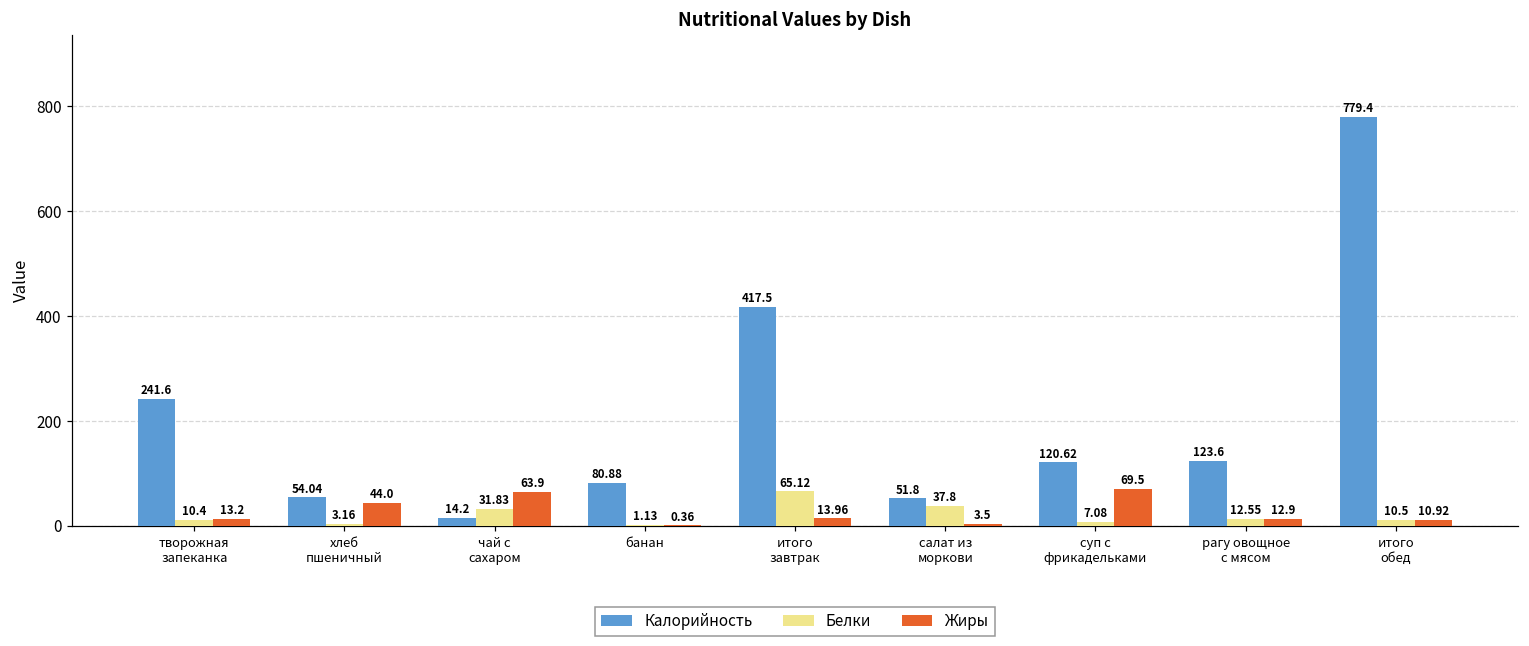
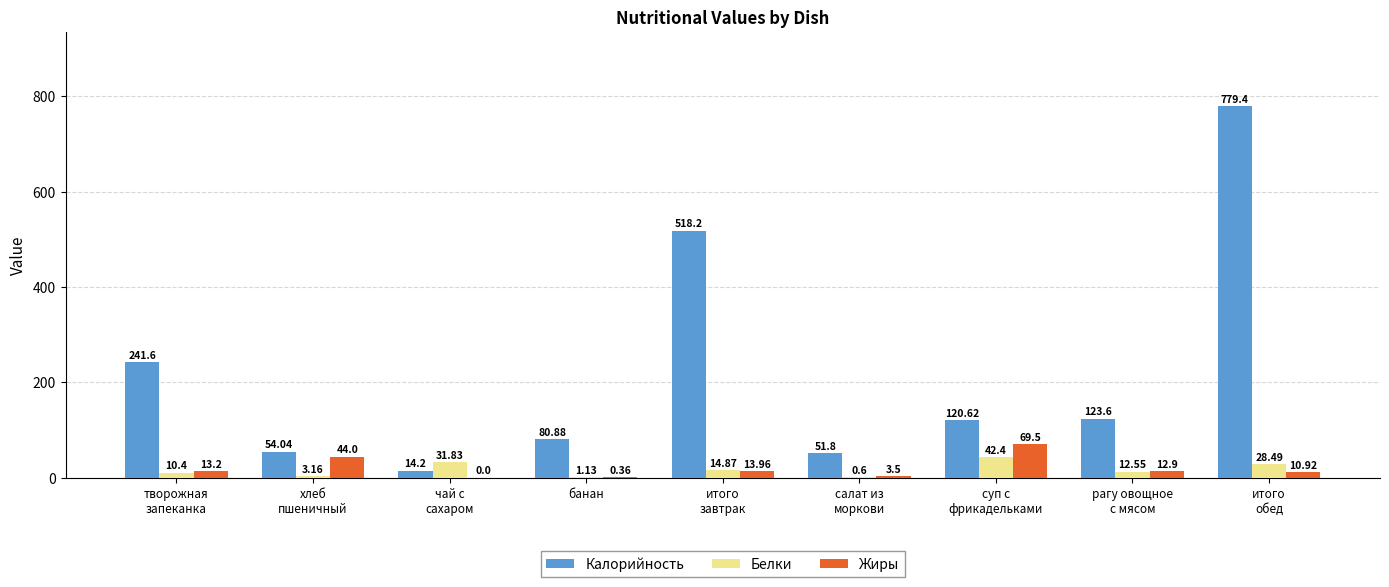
  {
    "Калорийность": {
      "творожная запеканка": 241.6,
      "хлеб пшеничный": 54.04,
      "чай с сахаром": 14.2,
      "банан": 80.88,
-     "итого завтрак": 417.5,
+     "итого завтрак": 518.2,
      "салат из моркови": 51.8,
      "суп с фрикадельками": 120.62,
      "рагу овощное с мясом": 123.6,
      "итого обед": 779.4
    },
    "Белки": {
      "творожная запеканка": 10.4,
      "хлеб пшеничный": 3.16,
      "чай с сахаром": 31.83,
      "банан": 1.13,
-     "итого завтрак": 65.12,
-     "салат из моркови": 37.8,
-     "суп с фрикадельками": 7.08,
+     "итого завтрак": 14.87,
+     "салат из моркови": 0.6,
+     "суп с фрикадельками": 42.4,
      "рагу овощное с мясом": 12.55,
-     "итого обед": 10.5
+     "итого обед": 28.49
    },
    "Жиры": {
      "творожная запеканка": 13.2,
      "хлеб пшеничный": 44.0,
-     "чай с сахаром": 63.9,
+     "чай с сахаром": 0.0,
      "банан": 0.36,
      "итого завтрак": 13.96,
      "салат из моркови": 3.5,
      "суп с фрикадельками": 69.5,
      "рагу овощное с мясом": 12.9,
      "итого обед": 10.92
    }
  }
